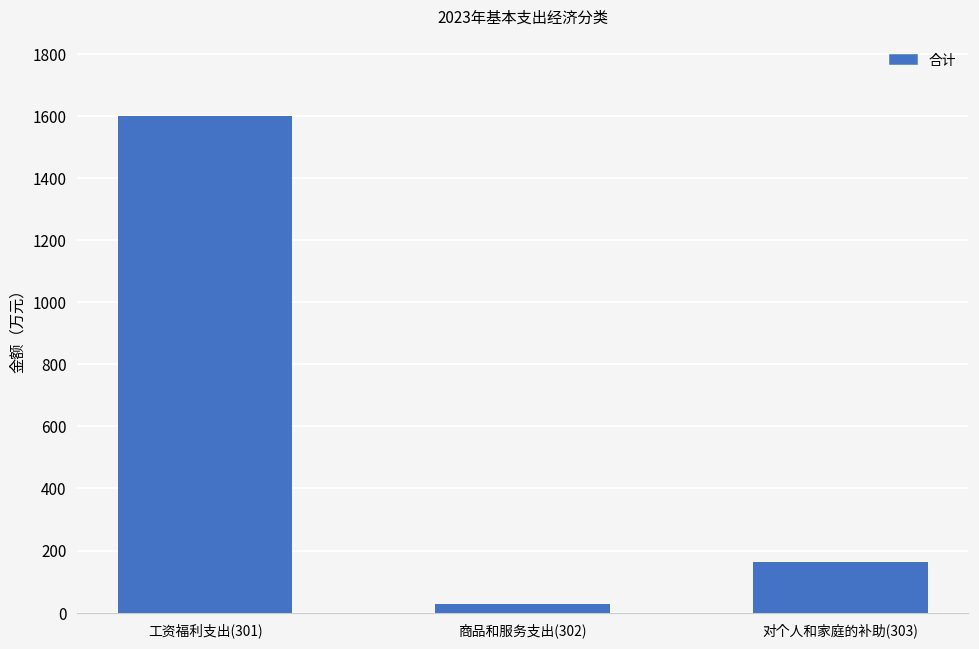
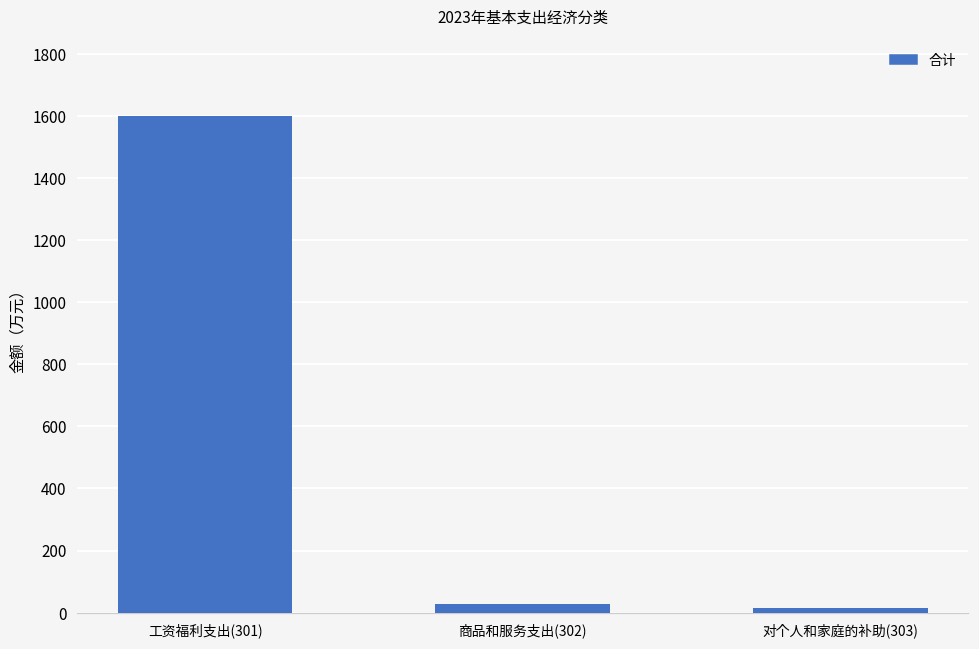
  {
    "工资福利支出(301)": 1600,
    "商品和服务支出(302)": 30,
-   "对个人和家庭的补助(303)": 160
+   "对个人和家庭的补助(303)": 10
  }
